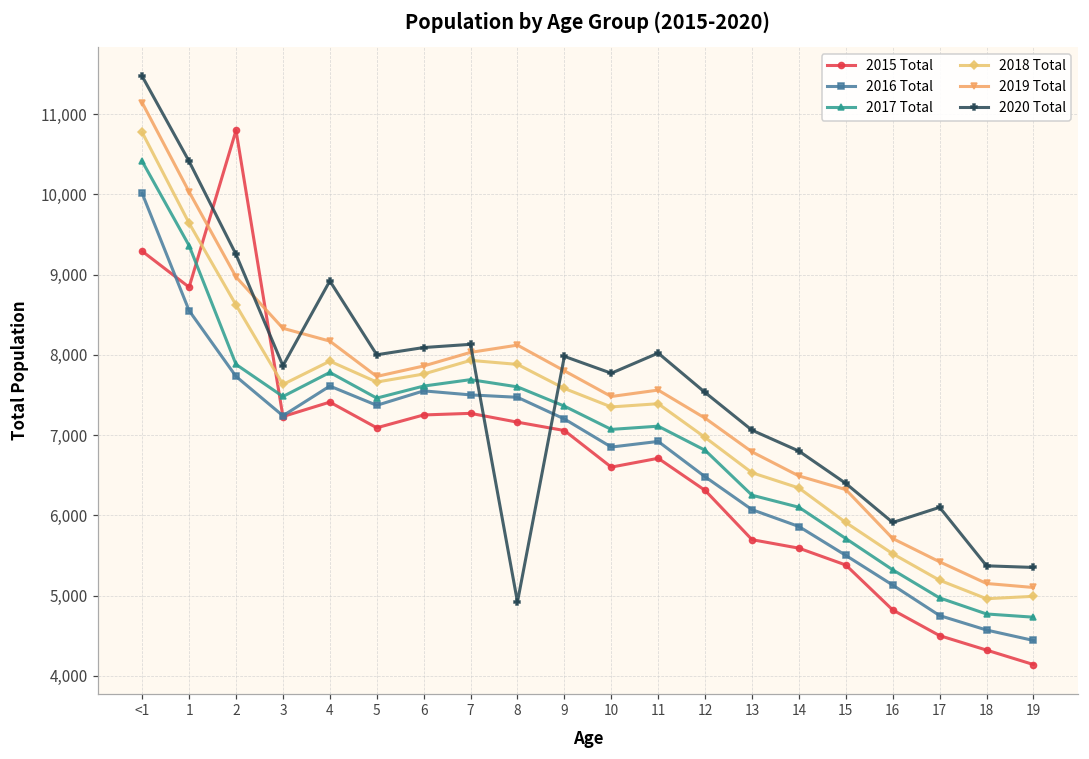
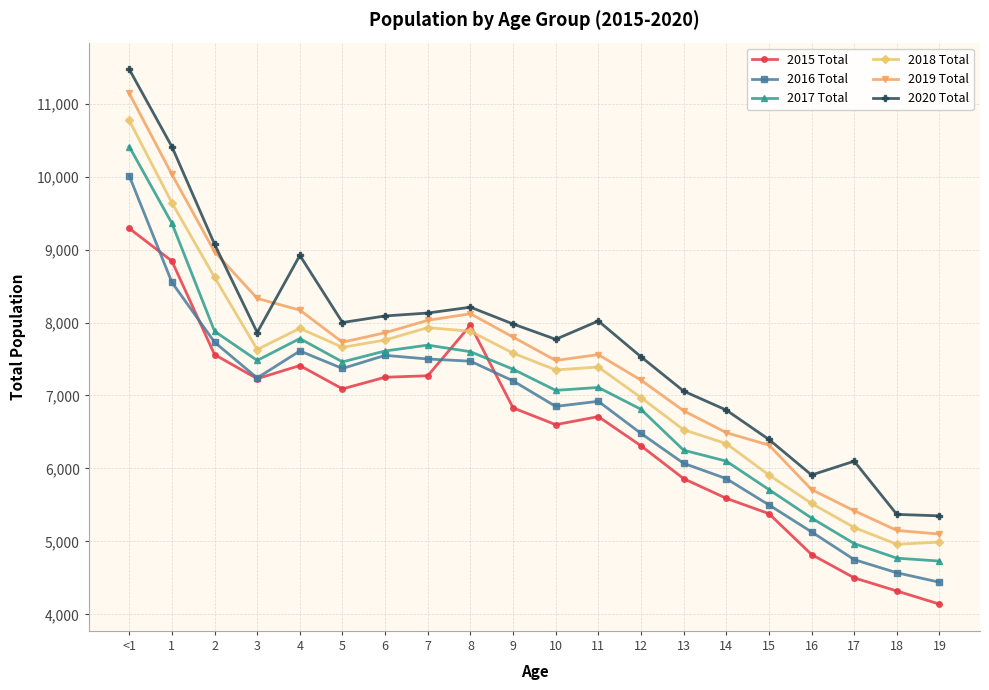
  {
    "2015 Total": {
      "<1": "9,300",
      "1": "8,800",
-     "2": "10,800",
+     "2": "7,600",
      "4": "7,400",
      "5": "7,100",
      "6": "7,300",
      "7": "7,300",
-     "8": "7,200",
-     "9": "7,100",
+     "8": "8,000",
+     "9": "6,800",
      "10": "6,600",
      "11": "6,700",
      "12": "6,300",
-     "13": "5,700",
+     "13": "5,900",
      "14": "5,600",
      "15": "5,400",
      "16": "4,800",
      "17": "4,500",
      "18": "4,300",
      "19": "4,100"
    },
    "2020 Total": {
      "<1": "11,500",
      "1": "10,400",
-     "2": "9,300",
+     "2": "9,100",
      "3": "7,900",
      "4": "8,900",
      "5": "8,000",
      "6": "8,100",
      "7": "8,100",
-     "8": "4,900",
+     "8": "8,200",
      "9": "8,000",
      "10": "7,800",
      "11": "8,000",
      "12": "7,500",
      "13": "7,100",
      "14": "6,800",
      "15": "6,400",
      "16": "5,900",
      "17": "6,100",
      "18": "5,400",
      "19": "5,400"
    }
  }
